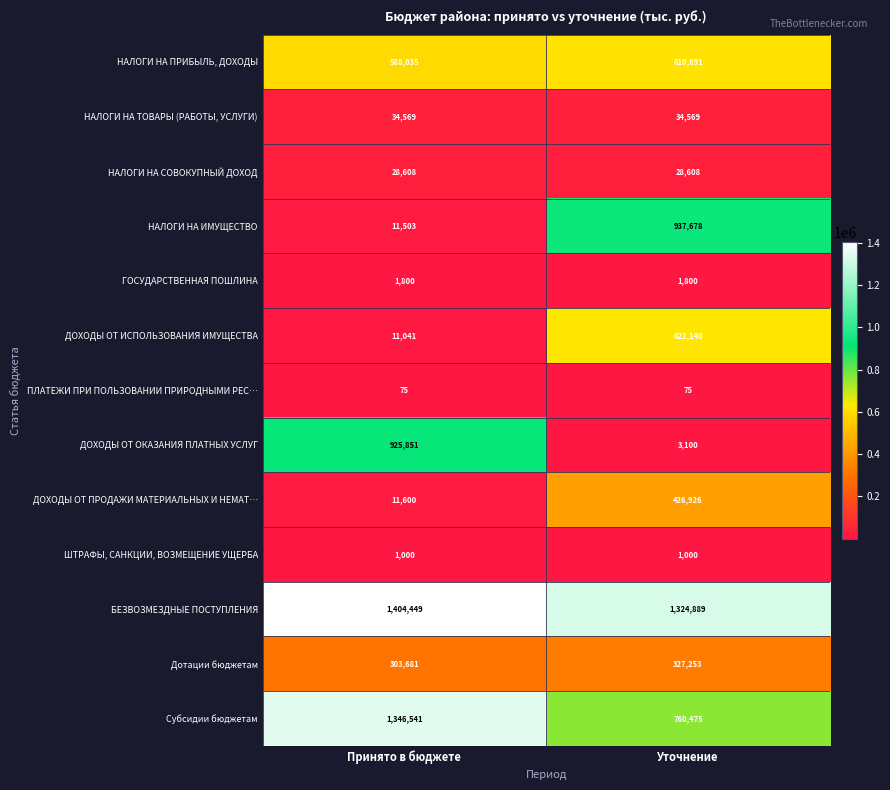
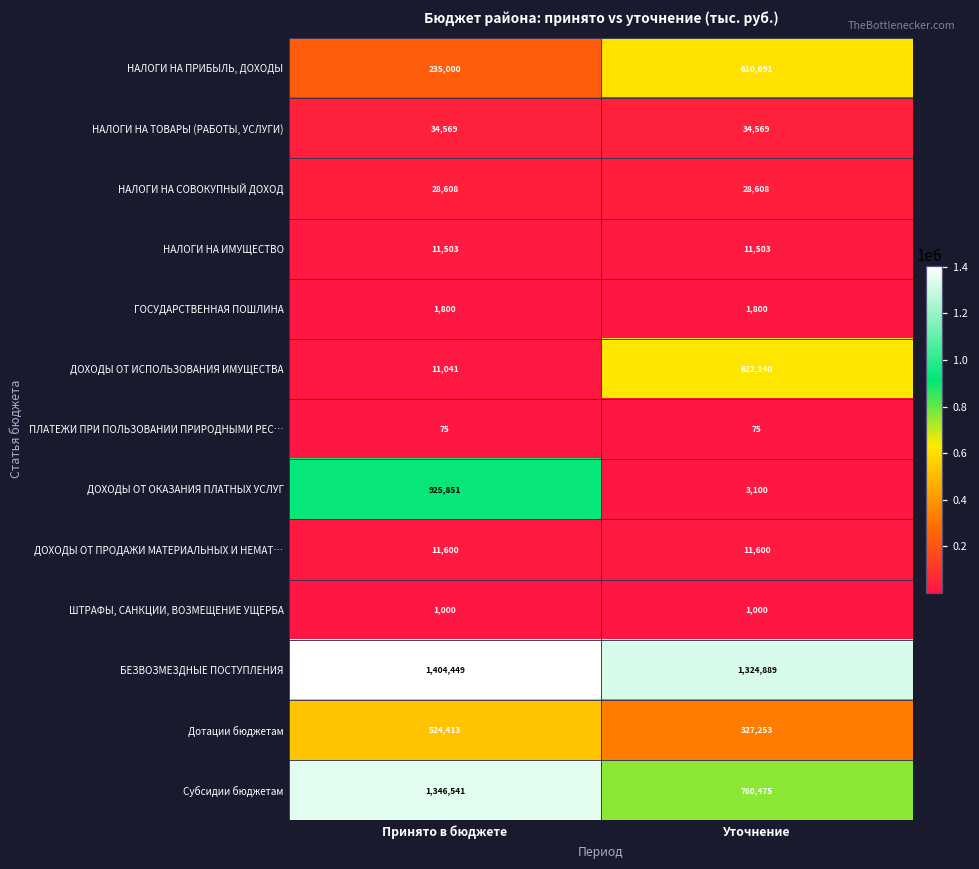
  {
    "НАЛОГИ НА ПРИБЫЛЬ, ДОХОДЫ": {
-     "Принято в бюджете": "588,035",
+     "Принято в бюджете": "235,000",
      "Уточнение": "610,691"
    },
    "НАЛОГИ НА ТОВАРЫ (РАБОТЫ, УСЛУГИ)": {
      "Принято в бюджете": "34,569",
      "Уточнение": "34,569"
    },
    "НАЛОГИ НА СОВОКУПНЫЙ ДОХОД": {
      "Принято в бюджете": "28,608",
      "Уточнение": "28,608"
    },
    "НАЛОГИ НА ИМУЩЕСТВО": {
      "Принято в бюджете": "11,503",
-     "Уточнение": "937,678"
+     "Уточнение": "11,503"
    },
    "ГОСУДАРСТВЕННАЯ ПОШЛИНА": {
      "Принято в бюджете": "1,800",
      "Уточнение": "1,800"
    },
    "ДОХОДЫ ОТ ИСПОЛЬЗОВАНИЯ ИМУЩЕСТВА": {
      "Принято в бюджете": "11,041",
      "Уточнение": "622,140"
    },
    "ПЛАТЕЖИ ПРИ ПОЛЬЗОВАНИИ ПРИРОДНЫМИ РЕС…": {
      "Принято в бюджете": "75",
      "Уточнение": "75"
    },
    "ДОХОДЫ ОТ ОКАЗАНИЯ ПЛАТНЫХ УСЛУГ": {
      "Принято в бюджете": "925,851",
      "Уточнение": "3,100"
    },
    "ДОХОДЫ ОТ ПРОДАЖИ МАТЕРИАЛЬНЫХ И НЕМАТ…": {
      "Принято в бюджете": "11,600",
-     "Уточнение": "426,926"
+     "Уточнение": "11,600"
    },
    "ШТРАФЫ, САНКЦИИ, ВОЗМЕЩЕНИЕ УЩЕРБА": {
      "Принято в бюджете": "1,000",
      "Уточнение": "1,000"
    },
    "БЕЗВОЗМЕЗДНЫЕ ПОСТУПЛЕНИЯ": {
      "Принято в бюджете": "1,404,449",
      "Уточнение": "1,324,889"
    },
    "Дотации бюджетам": {
-     "Принято в бюджете": "303,681",
+     "Принято в бюджете": "524,413",
      "Уточнение": "327,253"
    },
    "Субсидии бюджетам": {
      "Принято в бюджете": "1,346,541",
      "Уточнение": "760,475"
    }
  }
